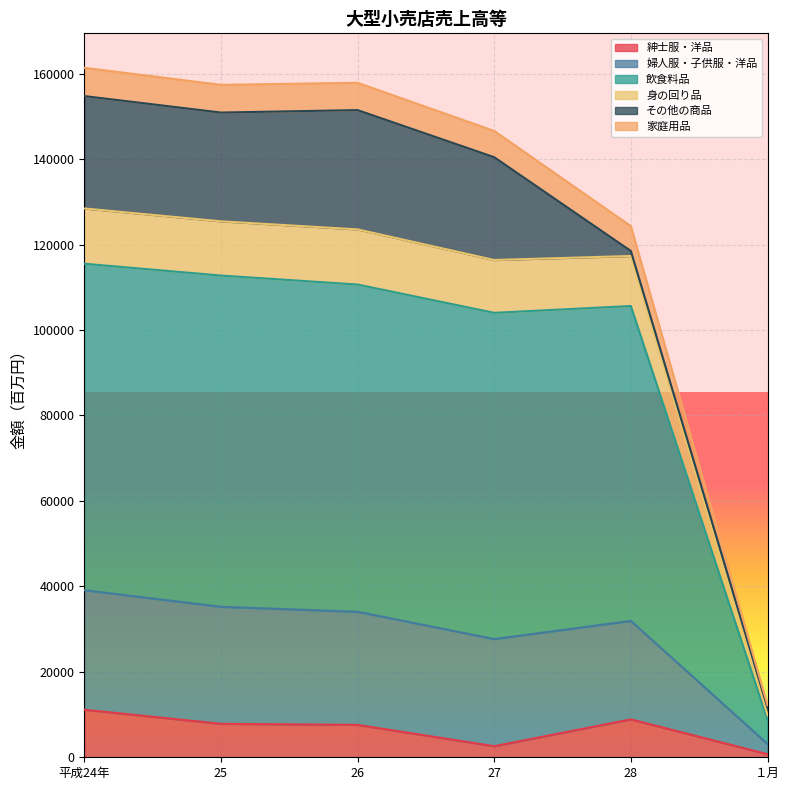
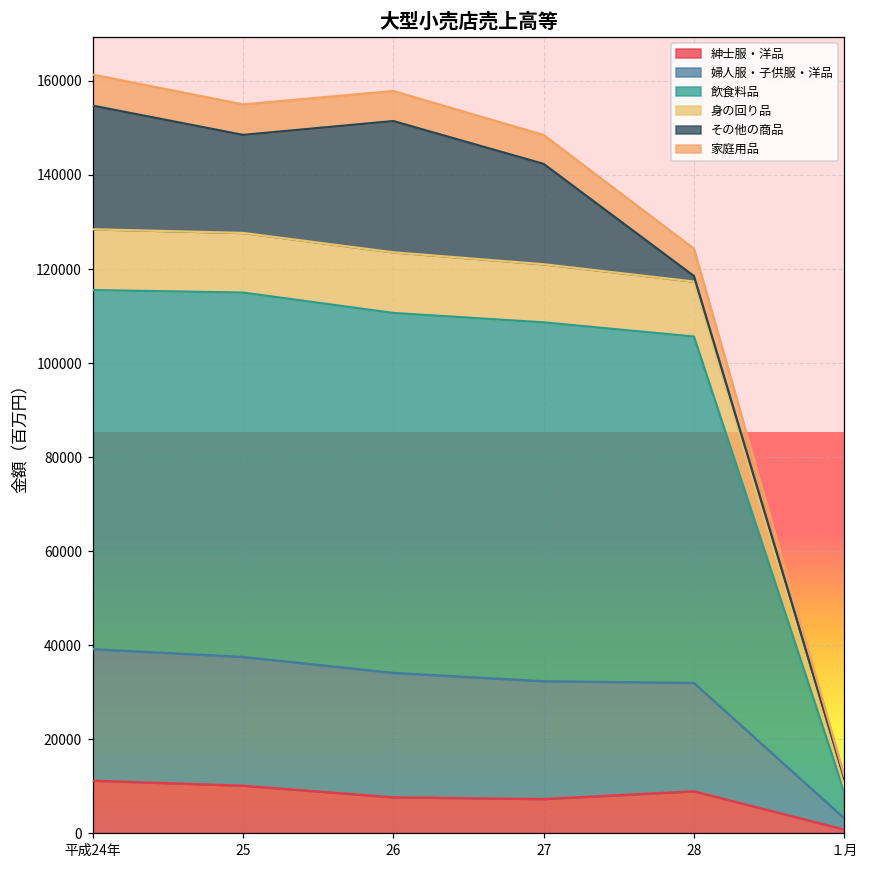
  {
    "紳士服・洋品": {
      "平成24年": 11000,
-     "25": 8000,
+     "25": 10000,
      "26": 8000,
-     "27": 3000,
+     "27": 7000,
      "28": 9000,
      "１月": 1000
    },
    "その他の商品": {
      "平成24年": 26000,
-     "25": 25000,
+     "25": 21000,
      "26": 28000,
-     "27": 24000,
+     "27": 21000,
      "28": 1000
    }
  }
